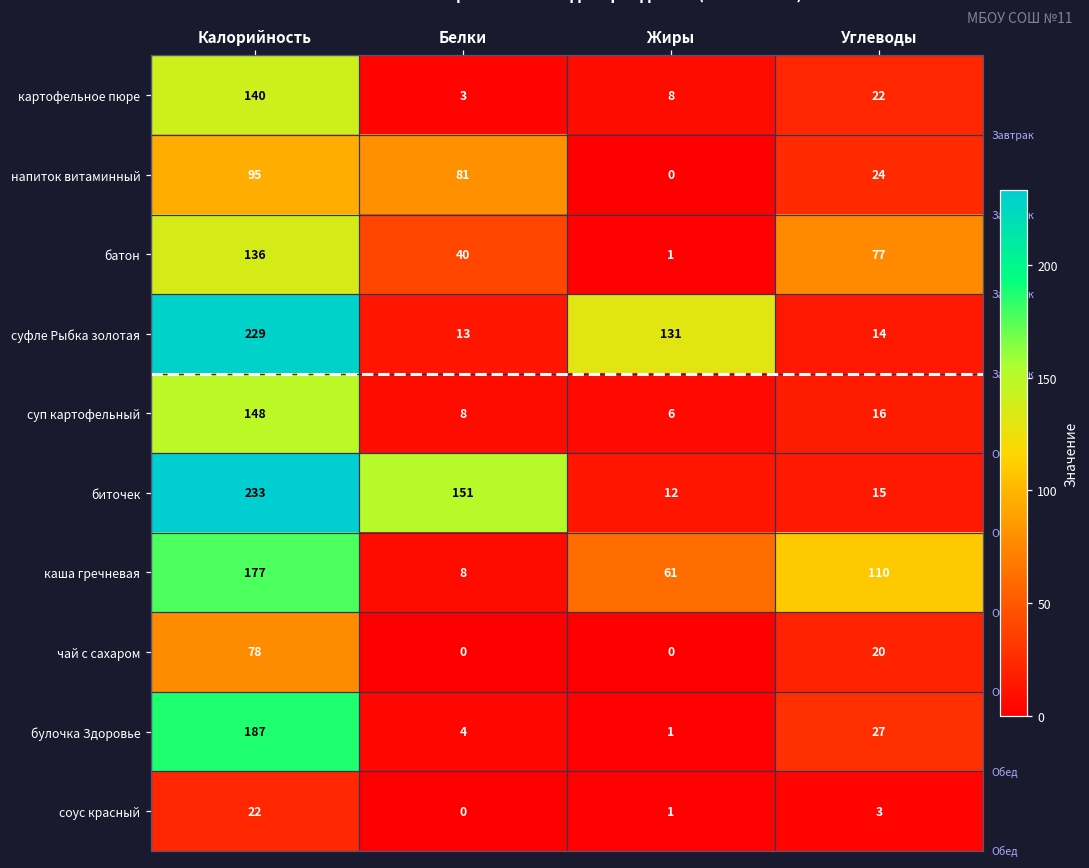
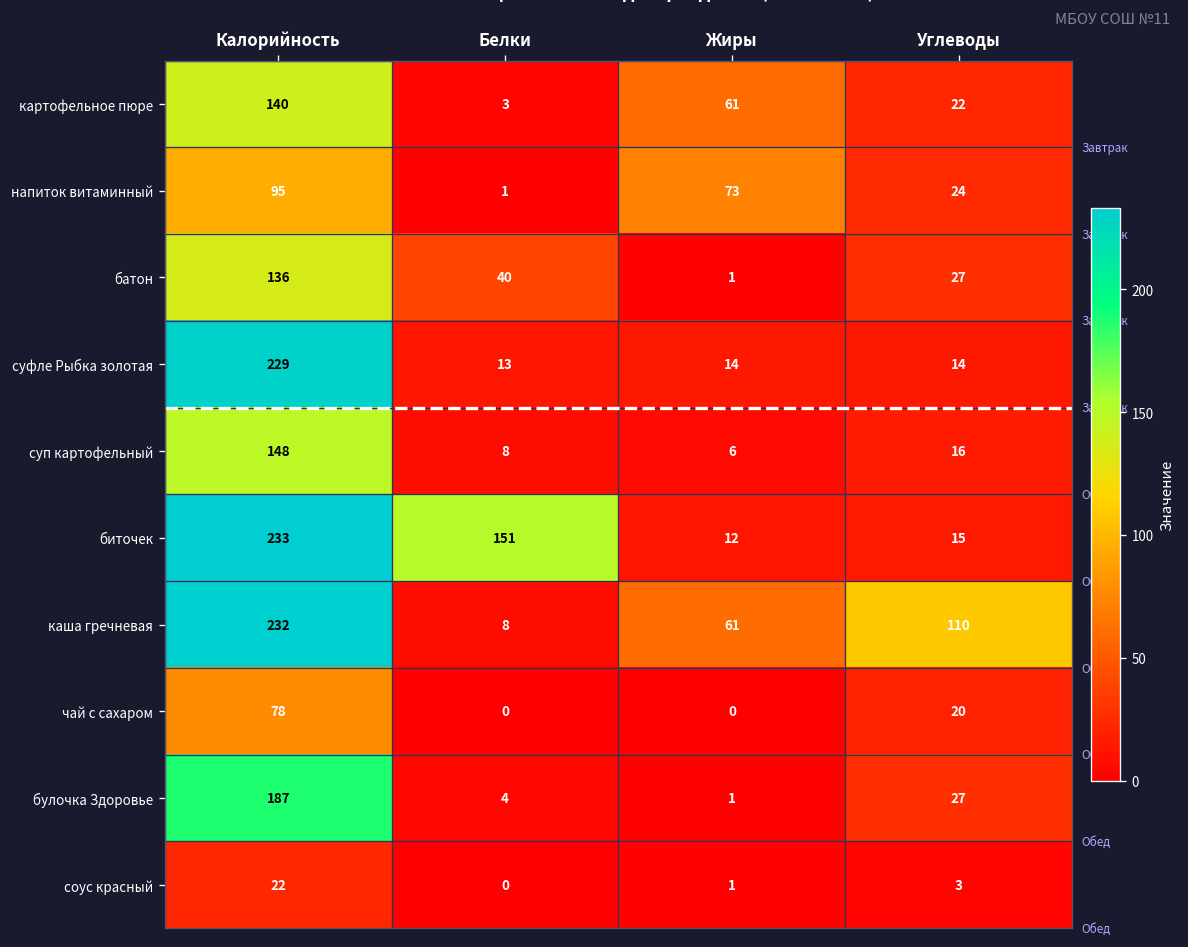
  {
    "картофельное пюре": {
      "Калорийность": 140,
      "Белки": 3,
-     "Жиры": 8,
+     "Жиры": 61,
      "Углеводы": 22
    },
    "напиток витаминный": {
      "Калорийность": 95,
-     "Белки": 81,
-     "Жиры": 0,
+     "Белки": 1,
+     "Жиры": 73,
      "Углеводы": 24
    },
    "батон": {
      "Калорийность": 136,
      "Белки": 40,
      "Жиры": 1,
-     "Углеводы": 77
+     "Углеводы": 27
    },
    "суфле Рыбка золотая": {
      "Калорийность": 229,
      "Белки": 13,
-     "Жиры": 131,
+     "Жиры": 14,
      "Углеводы": 14
    },
    "суп картофельный": {
      "Калорийность": 148,
      "Белки": 8,
      "Жиры": 6,
      "Углеводы": 16
    },
    "биточек": {
      "Калорийность": 233,
      "Белки": 151,
      "Жиры": 12,
      "Углеводы": 15
    },
    "каша гречневая": {
-     "Калорийность": 177,
+     "Калорийность": 232,
      "Белки": 8,
      "Жиры": 61,
      "Углеводы": 110
    },
    "чай с сахаром": {
      "Калорийность": 78,
      "Белки": 0,
      "Жиры": 0,
      "Углеводы": 20
    },
    "булочка Здоровье": {
      "Калорийность": 187,
      "Белки": 4,
      "Жиры": 1,
      "Углеводы": 27
    },
    "соус красный": {
      "Калорийность": 22,
      "Белки": 0,
      "Жиры": 1,
      "Углеводы": 3
    }
  }
